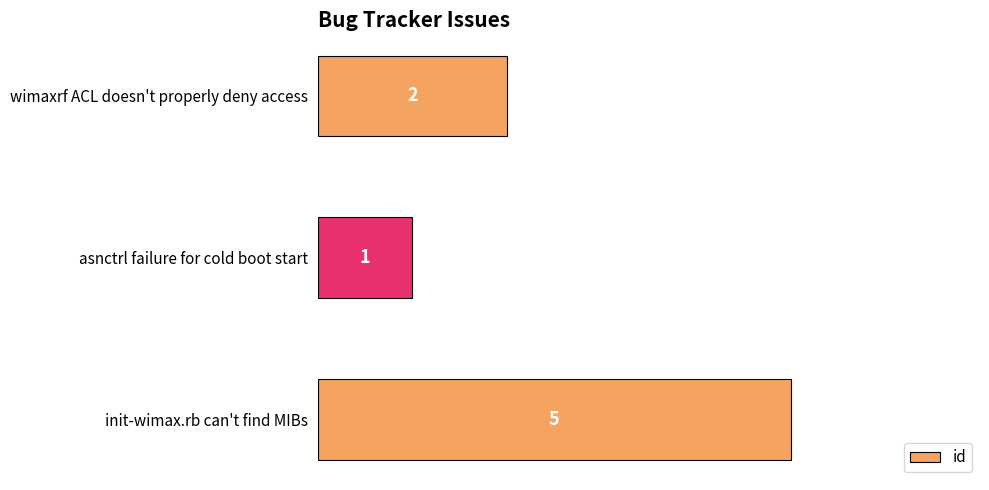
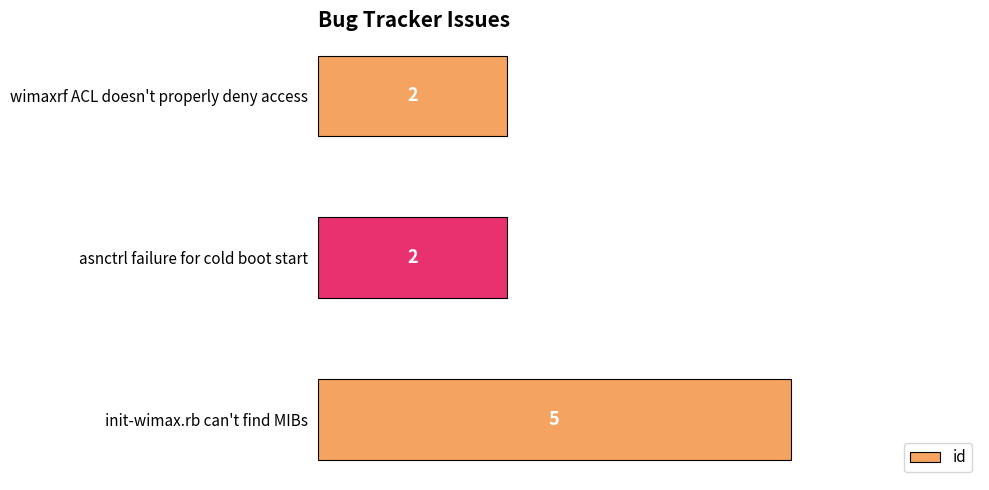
  {
    "wimaxrf ACL doesn't properly deny access": 2,
-   "asnctrl failure for cold boot start": 1,
+   "asnctrl failure for cold boot start": 2,
    "init-wimax.rb can't find MIBs": 5
  }
